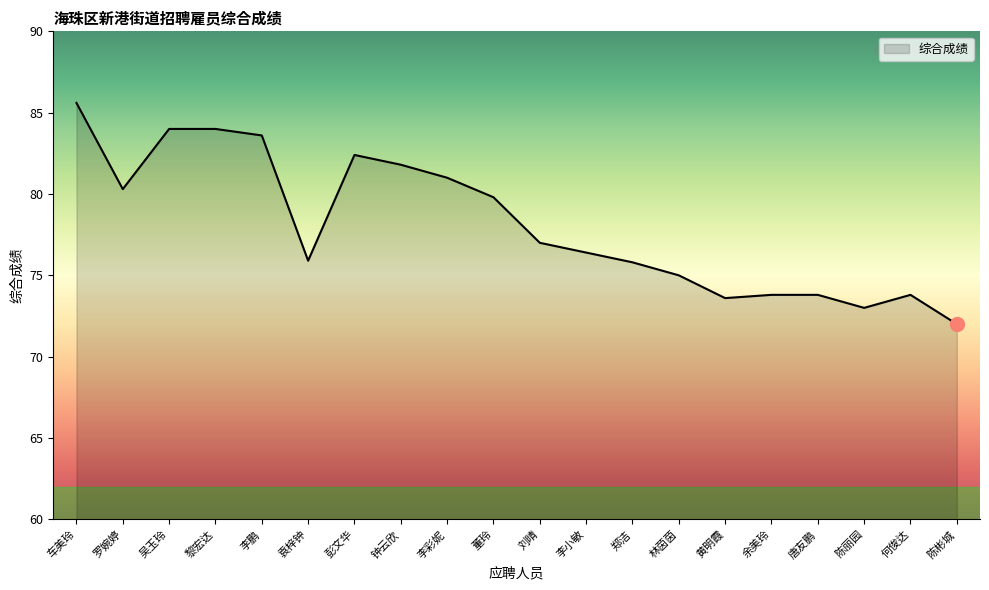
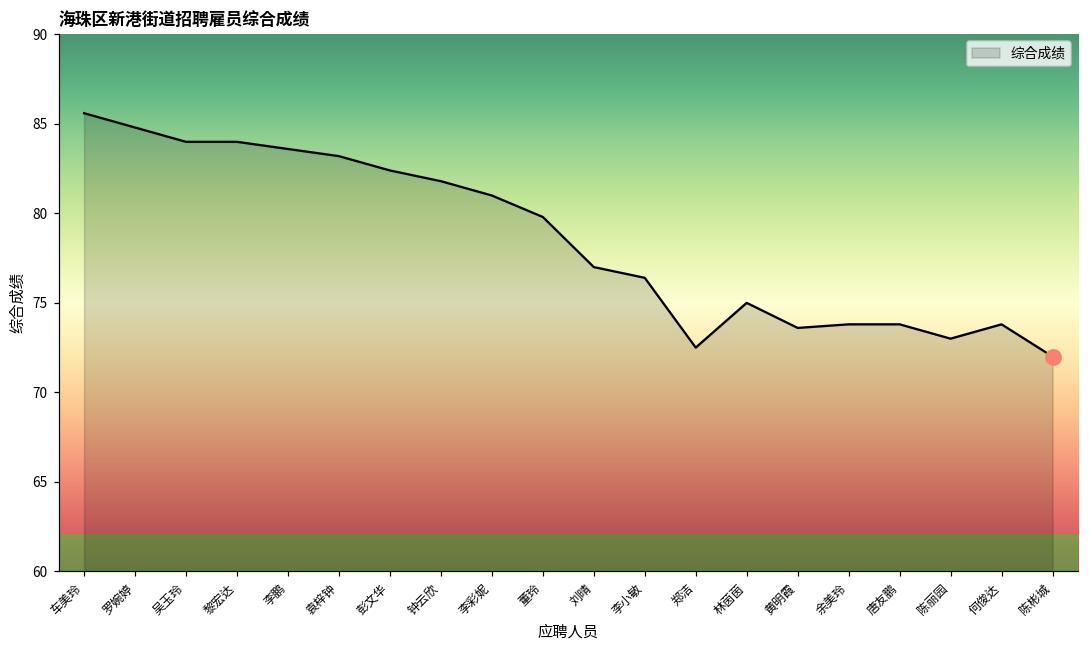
  {
    "综合成绩": {
      "车美玲": 85.6,
-     "罗婉婷": 80.3,
+     "罗婉婷": 84.8,
      "吴玉玲": 84.0,
      "黎宏达": 84.0,
      "李鹏": 83.6,
-     "袁梓钟": 75.9,
+     "袁梓钟": 83.2,
      "彭文华": 82.4,
      "钟云欣": 81.8,
      "李彩妮": 81.0,
      "董玲": 79.8,
      "刘晴": 77.0,
      "李小敏": 76.4,
-     "郑洁": 75.8,
+     "郑洁": 72.5,
      "林茵茵": 75.0,
      "黄明霞": 73.6,
      "余美玲": 73.8,
      "唐友鹏": 73.8,
      "陈丽园": 73.0,
      "何俊达": 73.8
    }
  }
